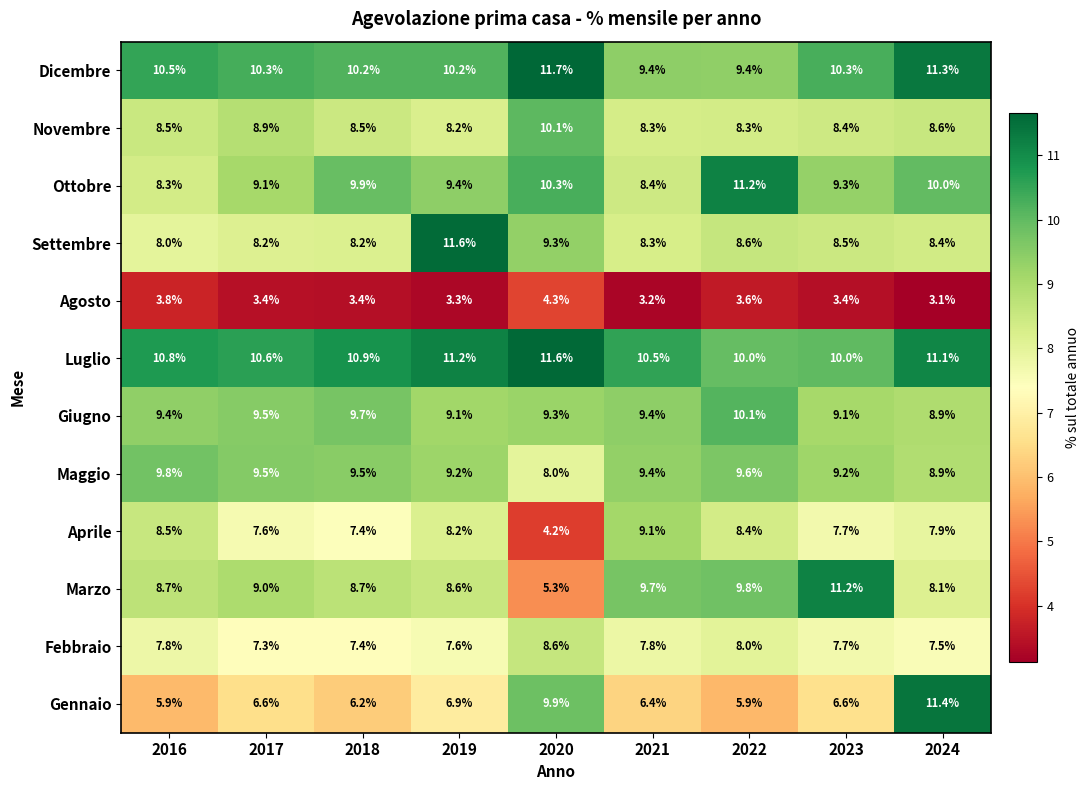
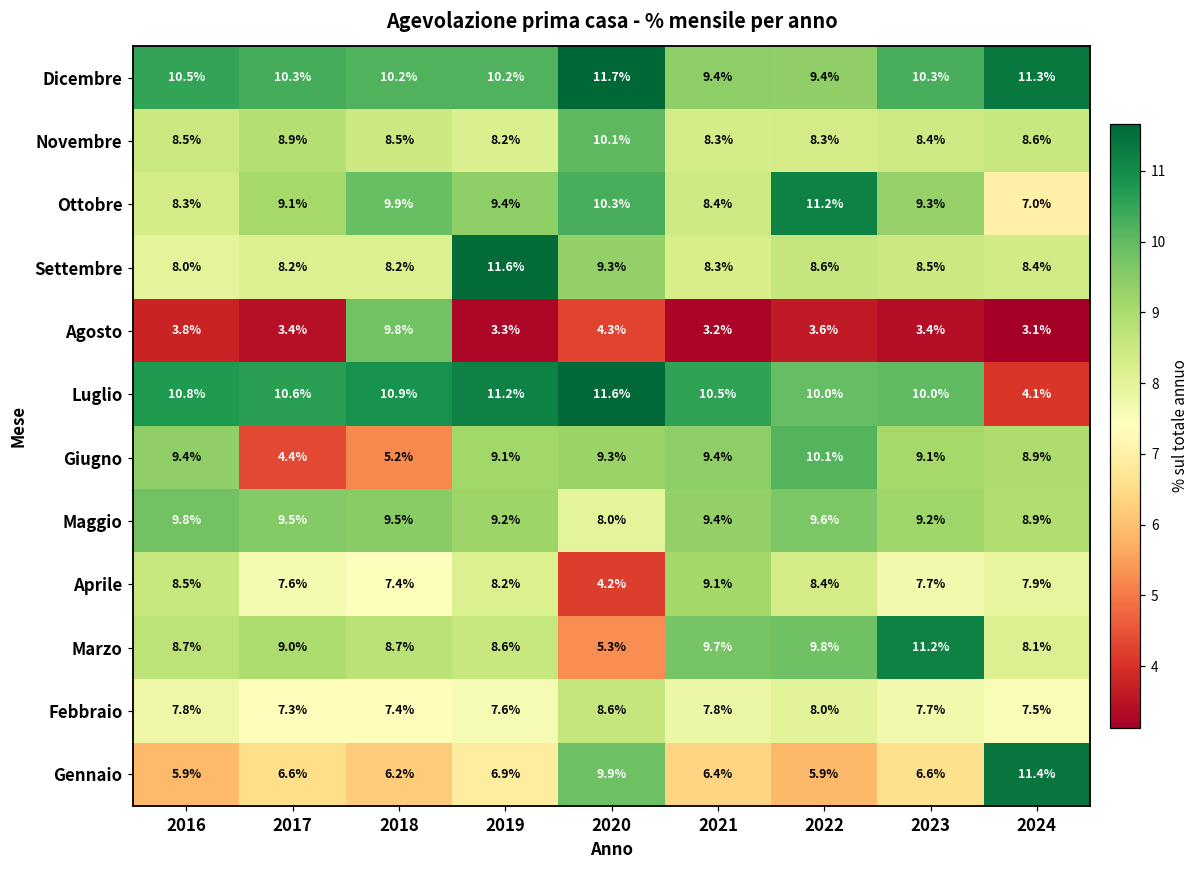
  {
    "Dicembre": {
      "2016": "10.5%",
      "2017": "10.3%",
      "2018": "10.2%",
      "2019": "10.2%",
      "2020": "11.7%",
      "2021": "9.4%",
      "2022": "9.4%",
      "2023": "10.3%",
      "2024": "11.3%"
    },
    "Novembre": {
      "2016": "8.5%",
      "2017": "8.9%",
      "2018": "8.5%",
      "2019": "8.2%",
      "2020": "10.1%",
      "2021": "8.3%",
      "2022": "8.3%",
      "2023": "8.4%",
      "2024": "8.6%"
    },
    "Ottobre": {
      "2016": "8.3%",
      "2017": "9.1%",
      "2018": "9.9%",
      "2019": "9.4%",
      "2020": "10.3%",
      "2021": "8.4%",
      "2022": "11.2%",
      "2023": "9.3%",
-     "2024": "10.0%"
+     "2024": "7.0%"
    },
    "Settembre": {
      "2016": "8.0%",
      "2017": "8.2%",
      "2018": "8.2%",
      "2019": "11.6%",
      "2020": "9.3%",
      "2021": "8.3%",
      "2022": "8.6%",
      "2023": "8.5%",
      "2024": "8.4%"
    },
    "Agosto": {
      "2016": "3.8%",
      "2017": "3.4%",
-     "2018": "3.4%",
+     "2018": "9.8%",
      "2019": "3.3%",
      "2020": "4.3%",
      "2021": "3.2%",
      "2022": "3.6%",
      "2023": "3.4%",
      "2024": "3.1%"
    },
    "Luglio": {
      "2016": "10.8%",
      "2017": "10.6%",
      "2018": "10.9%",
      "2019": "11.2%",
      "2020": "11.6%",
      "2021": "10.5%",
      "2022": "10.0%",
      "2023": "10.0%",
-     "2024": "11.1%"
+     "2024": "4.1%"
    },
    "Giugno": {
      "2016": "9.4%",
-     "2017": "9.5%",
-     "2018": "9.7%",
+     "2017": "4.4%",
+     "2018": "5.2%",
      "2019": "9.1%",
      "2020": "9.3%",
      "2021": "9.4%",
      "2022": "10.1%",
      "2023": "9.1%",
      "2024": "8.9%"
    },
    "Maggio": {
      "2016": "9.8%",
      "2017": "9.5%",
      "2018": "9.5%",
      "2019": "9.2%",
      "2020": "8.0%",
      "2021": "9.4%",
      "2022": "9.6%",
      "2023": "9.2%",
      "2024": "8.9%"
    },
    "Aprile": {
      "2016": "8.5%",
      "2017": "7.6%",
      "2018": "7.4%",
      "2019": "8.2%",
      "2020": "4.2%",
      "2021": "9.1%",
      "2022": "8.4%",
      "2023": "7.7%",
      "2024": "7.9%"
    },
    "Marzo": {
      "2016": "8.7%",
      "2017": "9.0%",
      "2018": "8.7%",
      "2019": "8.6%",
      "2020": "5.3%",
      "2021": "9.7%",
      "2022": "9.8%",
      "2023": "11.2%",
      "2024": "8.1%"
    },
    "Febbraio": {
      "2016": "7.8%",
      "2017": "7.3%",
      "2018": "7.4%",
      "2019": "7.6%",
      "2020": "8.6%",
      "2021": "7.8%",
      "2022": "8.0%",
      "2023": "7.7%",
      "2024": "7.5%"
    },
    "Gennaio": {
      "2016": "5.9%",
      "2017": "6.6%",
      "2018": "6.2%",
      "2019": "6.9%",
      "2020": "9.9%",
      "2021": "6.4%",
      "2022": "5.9%",
      "2023": "6.6%",
      "2024": "11.4%"
    }
  }
